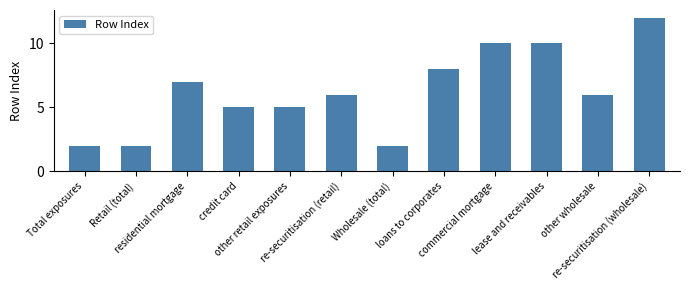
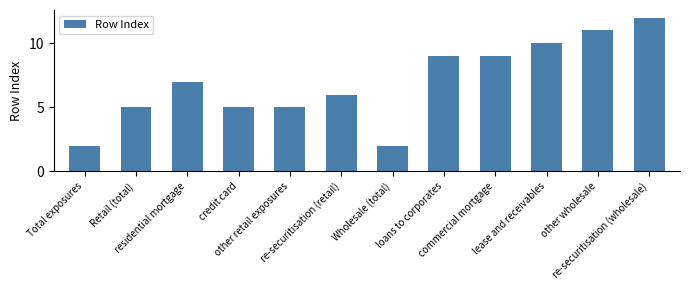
  {
    "Total exposures": 2,
-   "Retail (total)": 2,
+   "Retail (total)": 5,
    "residential mortgage": 7,
    "credit card": 5,
    "other retail exposures": 5,
    "re-securitisation (retail)": 6,
    "Wholesale (total)": 2,
-   "loans to corporates": 8,
-   "commercial mortgage": 10,
+   "loans to corporates": 9,
+   "commercial mortgage": 9,
    "lease and receivables": 10,
-   "other wholesale": 6,
+   "other wholesale": 11,
    "re-securitisation (wholesale)": 12
  }
